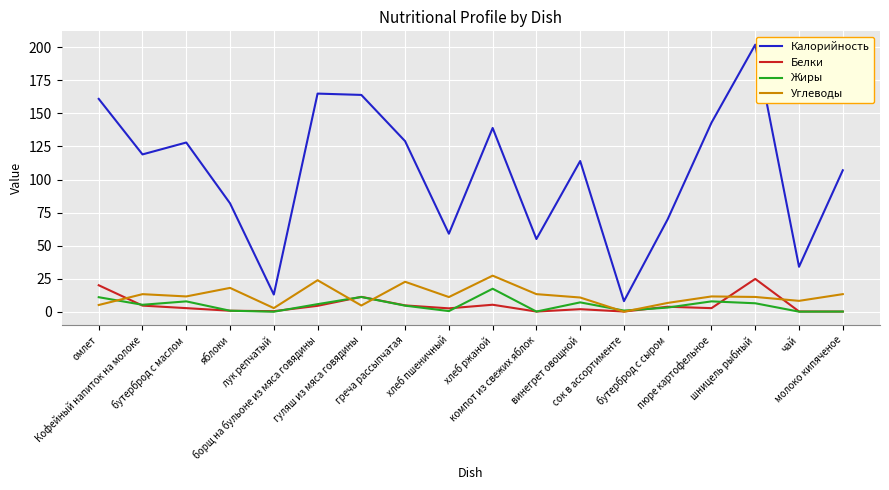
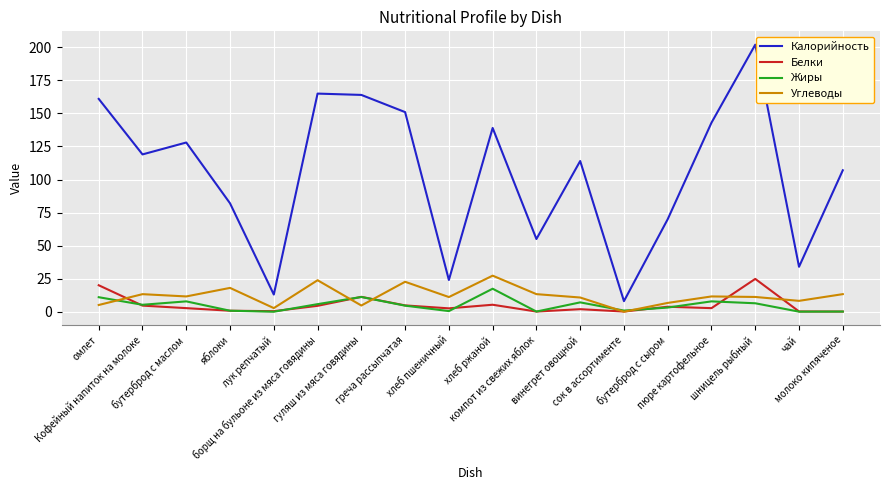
  {
    "Калорийность": {
      "омлет": 161,
      "Кофейный напиток на молоке": 119,
      "бутерброд с маслом": 128,
      "яблоки": 82,
      "лук репчатый": 13,
      "борщ на бульоне из мяса говядины": 165,
      "гуляш из мяса говядины": 164,
-     "греча рассыпчатая": 129,
-     "хлеб пшеничный": 59,
+     "греча рассыпчатая": 151,
+     "хлеб пшеничный": 24,
      "хлеб ржаной": 139,
      "компот из свежих яблок": 55,
      "винегрет овощной": 114,
      "сок в ассортименте": 8,
      "бутерброд с сыром": 70,
      "пюре картофельное": 143,
      "шницель рыбный": 202,
      "чай": 34,
      "молоко кипяченое": 107
    },
    "Белки": {
      "омлет": 20,
      "бутерброд с маслом": 3,
      "хлеб пшеничный": 3,
      "хлеб ржаной": 5,
      "винегрет овощной": 2,
      "пюре картофельное": 3,
      "шницель рыбный": 25
    },
    "Жиры": {
      "омлет": 11,
      "бутерброд с маслом": 8,
      "хлеб пшеничный": 0,
      "хлеб ржаной": 17,
      "винегрет овощной": 7,
      "пюре картофельное": 8,
      "шницель рыбный": 6
    },
    "Углеводы": {
      "омлет": 5,
      "Кофейный напиток на молоке": 13,
      "бутерброд с маслом": 12,
      "яблоки": 18,
      "лук репчатый": 3,
      "борщ на бульоне из мяса говядины": 24,
      "гуляш из мяса говядины": 5,
      "греча рассыпчатая": 23,
      "хлеб пшеничный": 11,
      "хлеб ржаной": 27,
      "компот из свежих яблок": 13,
      "винегрет овощной": 11,
      "бутерброд с сыром": 7,
      "пюре картофельное": 12,
      "шницель рыбный": 11,
      "чай": 8,
      "молоко кипяченое": 13
    }
  }
